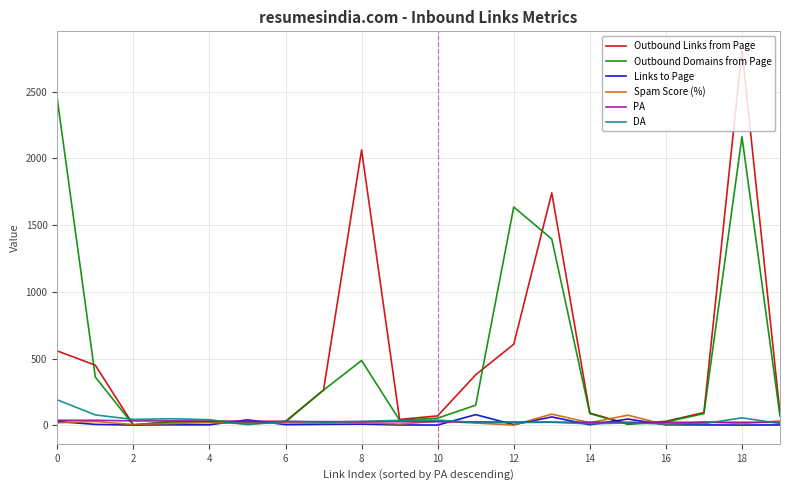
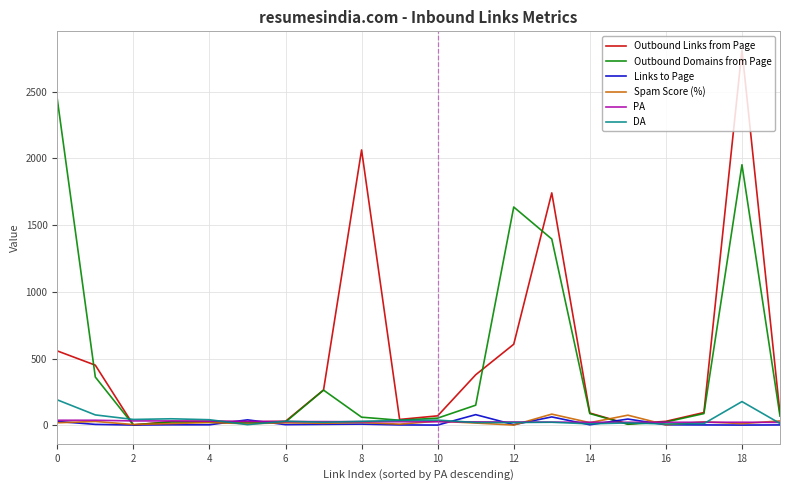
  {
    "Outbound Links from Page": {
      "0": 560,
      "8": 2060,
      "12": 610
    },
    "Outbound Domains from Page": {
      "0": 2450,
-     "8": 490,
+     "8": 60,
      "12": 1640,
-     "18": 2160
+     "18": 1950
    },
    "Links to Page": {
      "10": 0
    },
    "DA": {
      "0": 190,
-     "18": 60
+     "18": 180
    }
  }
